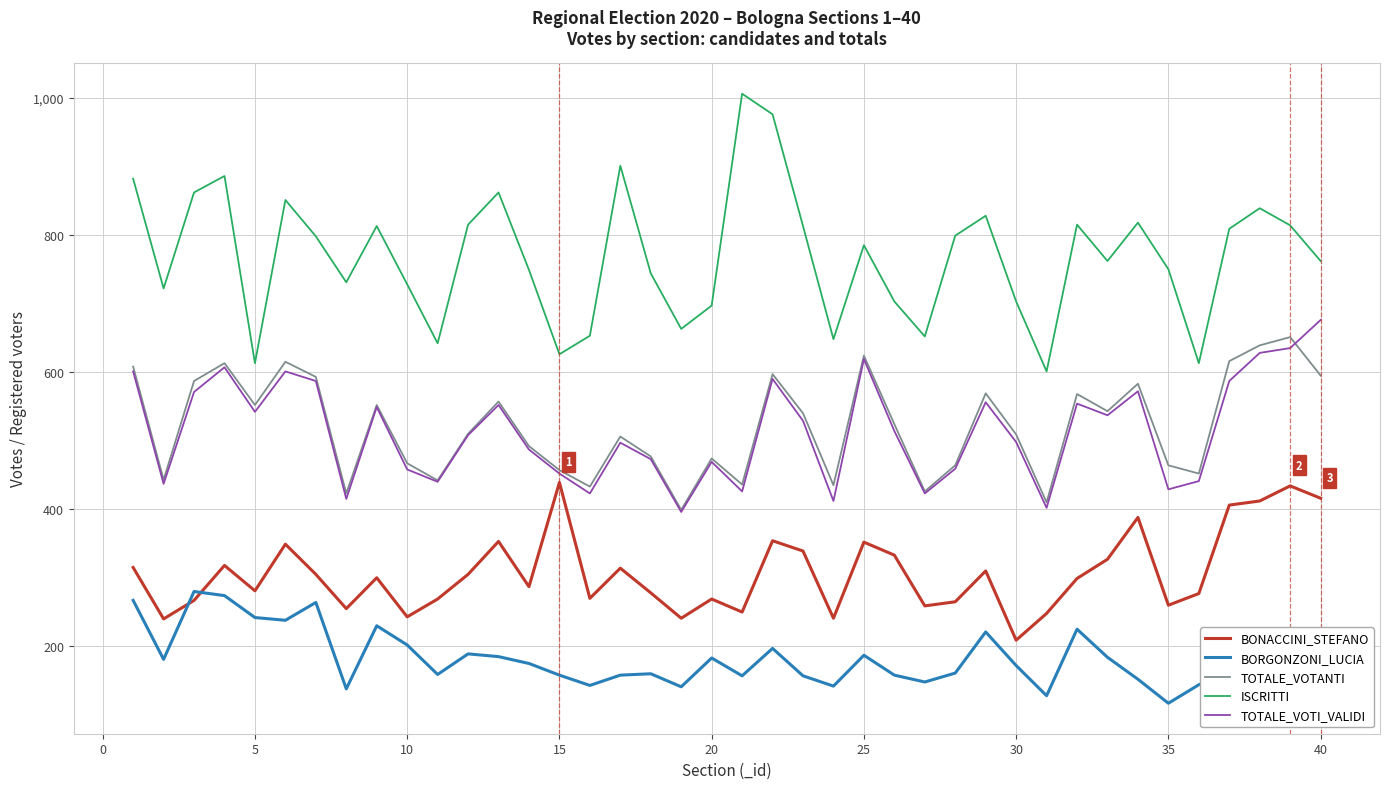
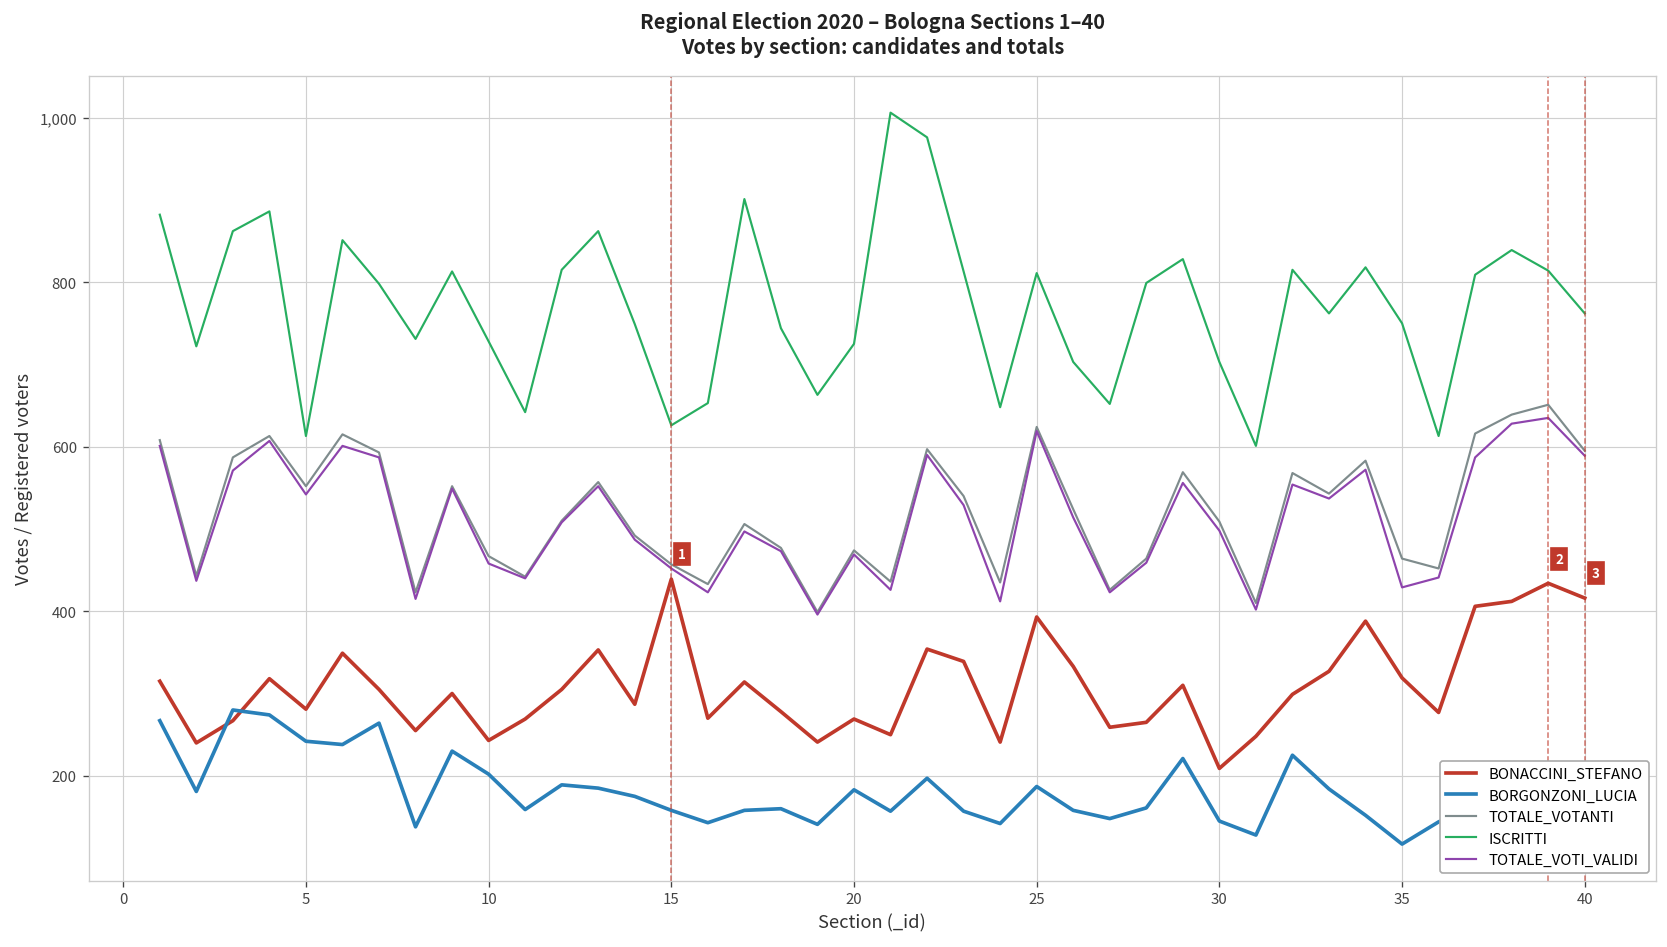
  {
    "BONACCINI_STEFANO": {
      "5": 280,
      "10": 240,
      "15": 440,
      "20": 270,
-     "25": 350,
+     "25": 390,
      "30": 210,
-     "35": 260
+     "35": 320
    },
    "BORGONZONI_LUCIA": {
      "5": 240,
      "10": 200,
      "15": 160,
      "20": 180,
      "25": 190,
-     "30": 170,
+     "30": 150,
      "35": 120
    },
    "TOTALE_VOTANTI": {
      "5": 550,
      "10": 470,
      "20": 470,
      "25": 620,
      "30": 510,
      "35": 460,
      "40": 600
    },
    "ISCRITTI": {
      "5": 610,
      "10": 730,
      "15": 630,
-     "20": 700,
-     "25": 790,
+     "20": 730,
+     "25": 810,
      "30": 700,
      "35": 750,
      "40": 760
    },
    "TOTALE_VOTI_VALIDI": {
      "5": 540,
      "10": 460,
      "15": 450,
      "20": 470,
      "25": 620,
      "30": 500,
      "35": 430,
-     "40": 680
+     "40": 590
    }
  }
